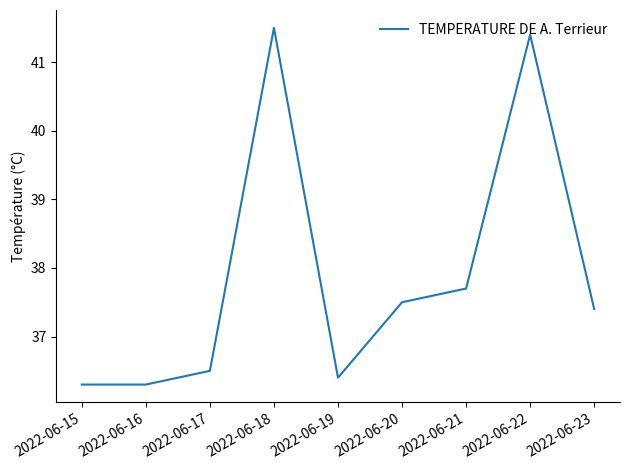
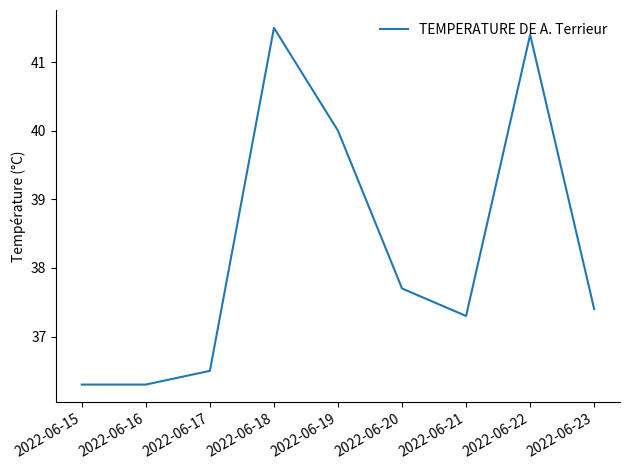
  {
    "2022-06-15": 36.3,
    "2022-06-16": 36.3,
    "2022-06-17": 36.5,
    "2022-06-18": 41.5,
-   "2022-06-19": 36.4,
-   "2022-06-20": 37.5,
-   "2022-06-21": 37.7,
+   "2022-06-19": 40.0,
+   "2022-06-20": 37.7,
+   "2022-06-21": 37.3,
    "2022-06-22": 41.4,
    "2022-06-23": 37.4
  }
